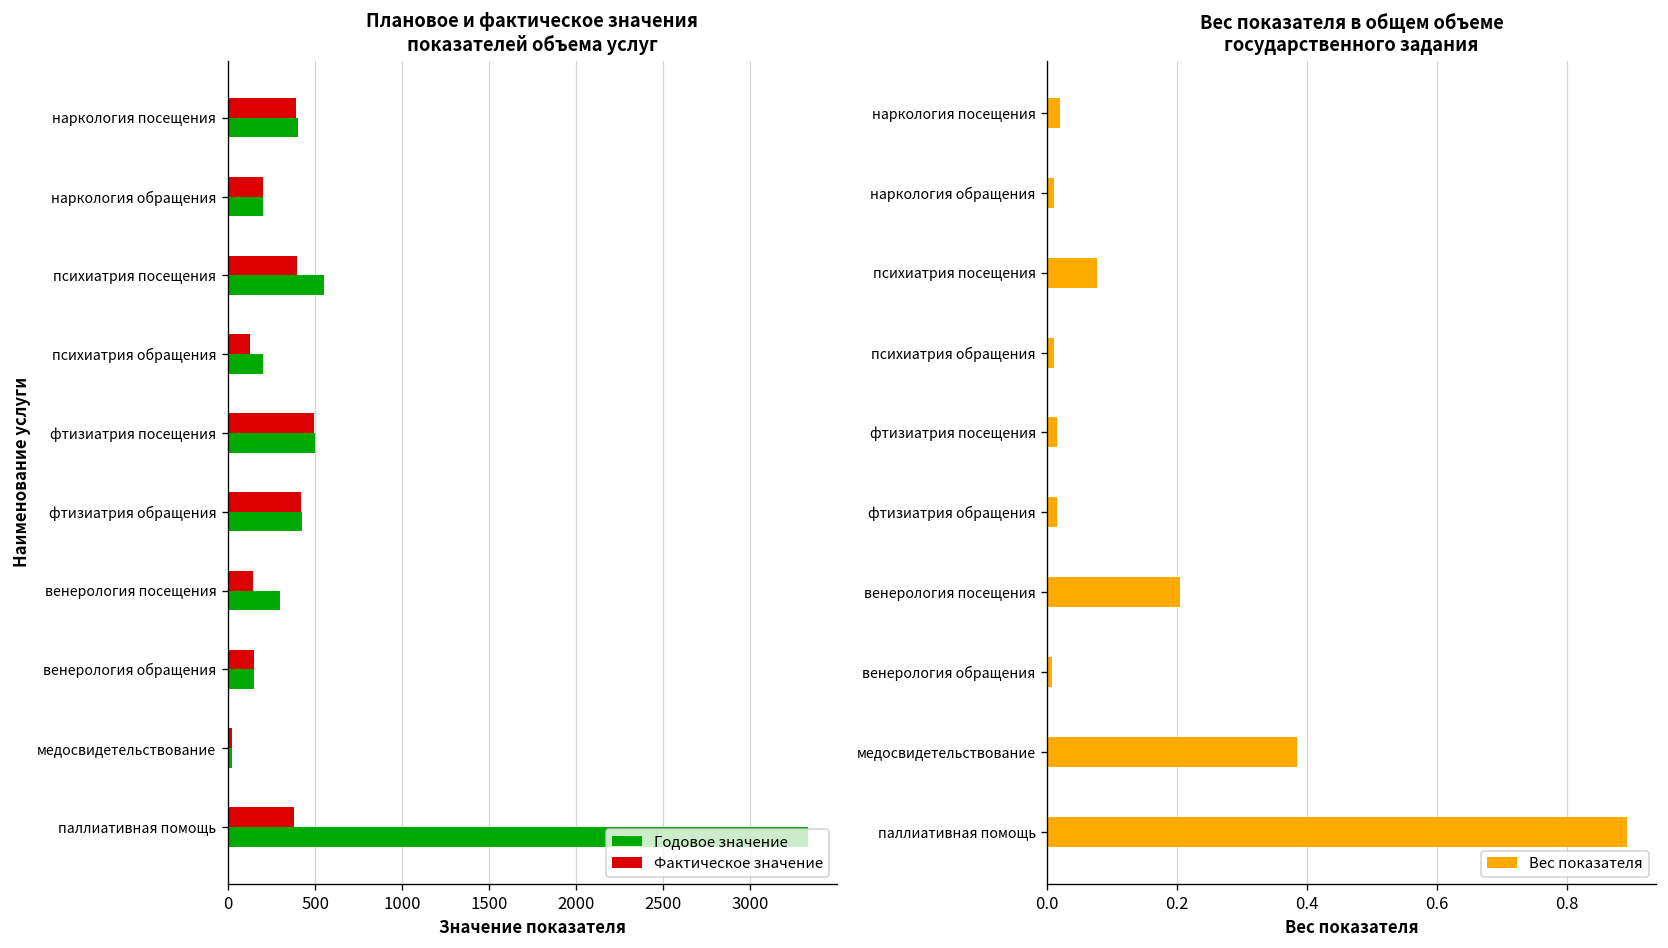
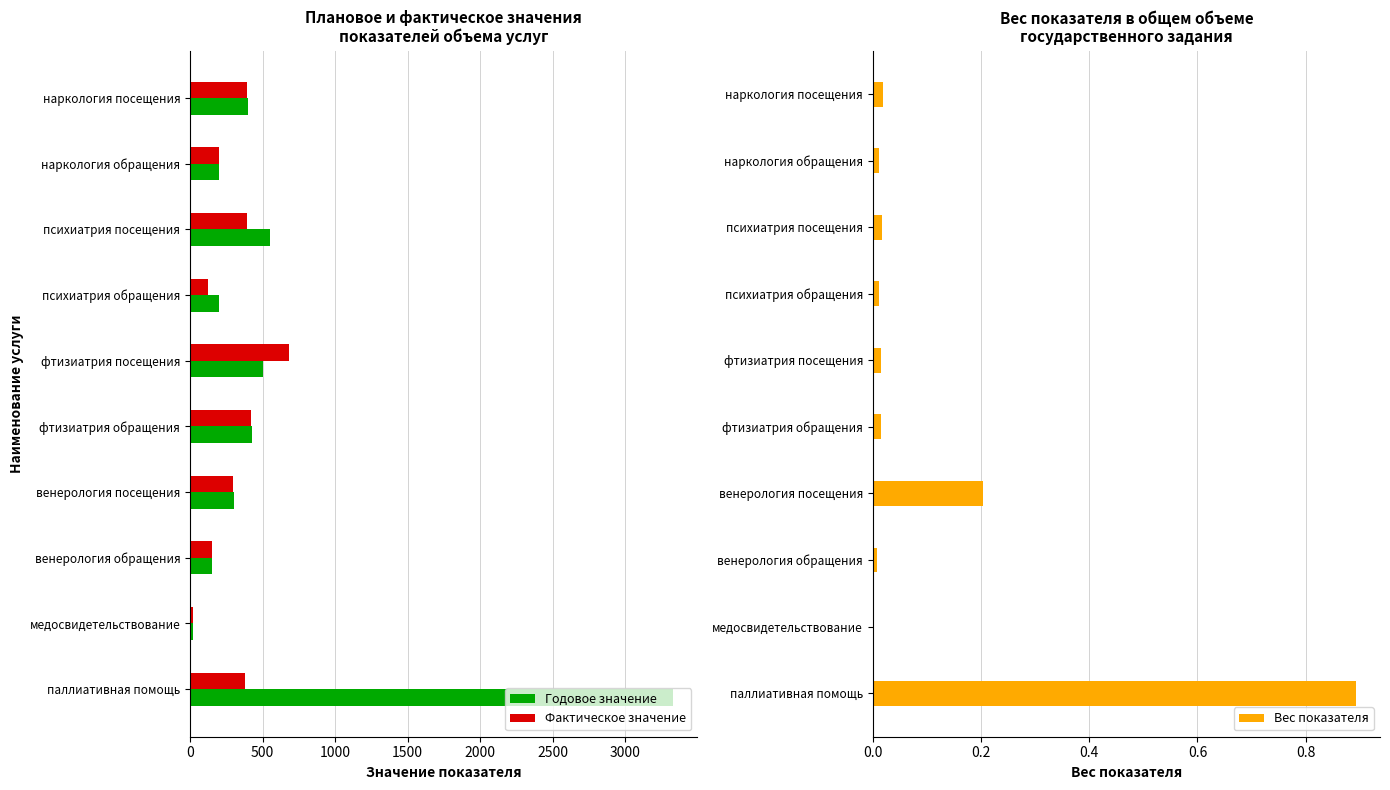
  {
    "Плановое и фактическое значения показателей объема услуг": {
      "Годовое значение": {
        "наркология посещения": 400,
        "наркология обращения": 200,
        "психиатрия посещения": 550,
        "психиатрия обращения": 200,
        "фтизиатрия посещения": 500,
        "фтизиатрия обращения": 430,
        "венерология посещения": 300,
        "венерология обращения": 150,
        "медосвидетельствование": 20
      },
      "Фактическое значение": {
        "наркология посещения": 390,
        "наркология обращения": 200,
        "психиатрия посещения": 400,
        "психиатрия обращения": 130,
-       "фтизиатрия посещения": 490,
+       "фтизиатрия посещения": 680,
        "фтизиатрия обращения": 420,
-       "венерология посещения": 150,
+       "венерология посещения": 290,
        "венерология обращения": 150,
        "медосвидетельствование": 20,
        "паллиативная помощь": 380
      }
    },
    "Вес показателя в общем объеме государственного задания": {
      "наркология посещения": 0.02,
      "наркология обращения": 0.01,
-     "психиатрия посещения": 0.08,
+     "психиатрия посещения": 0.02,
      "психиатрия обращения": 0.01,
      "фтизиатрия посещения": 0.01,
      "фтизиатрия обращения": 0.02,
      "венерология посещения": 0.20,
      "венерология обращения": 0.01,
-     "медосвидетельствование": 0.38,
+     "медосвидетельствование": 0.00,
      "паллиативная помощь": 0.89
    }
  }
